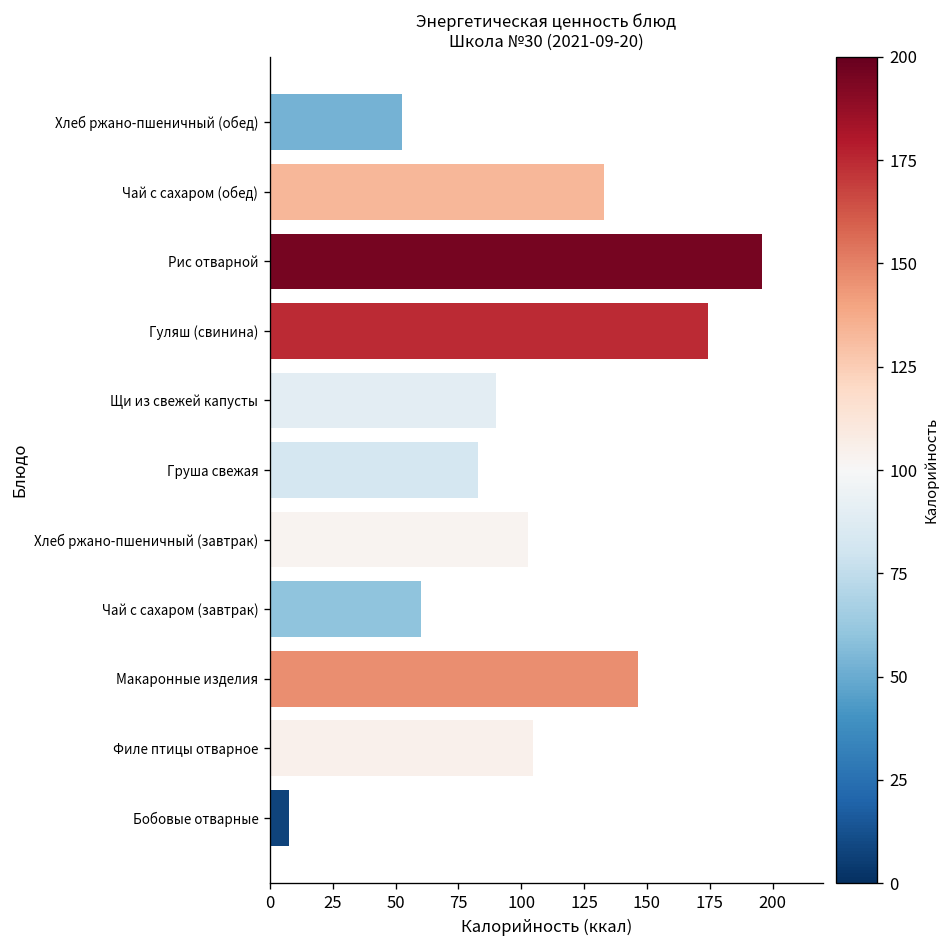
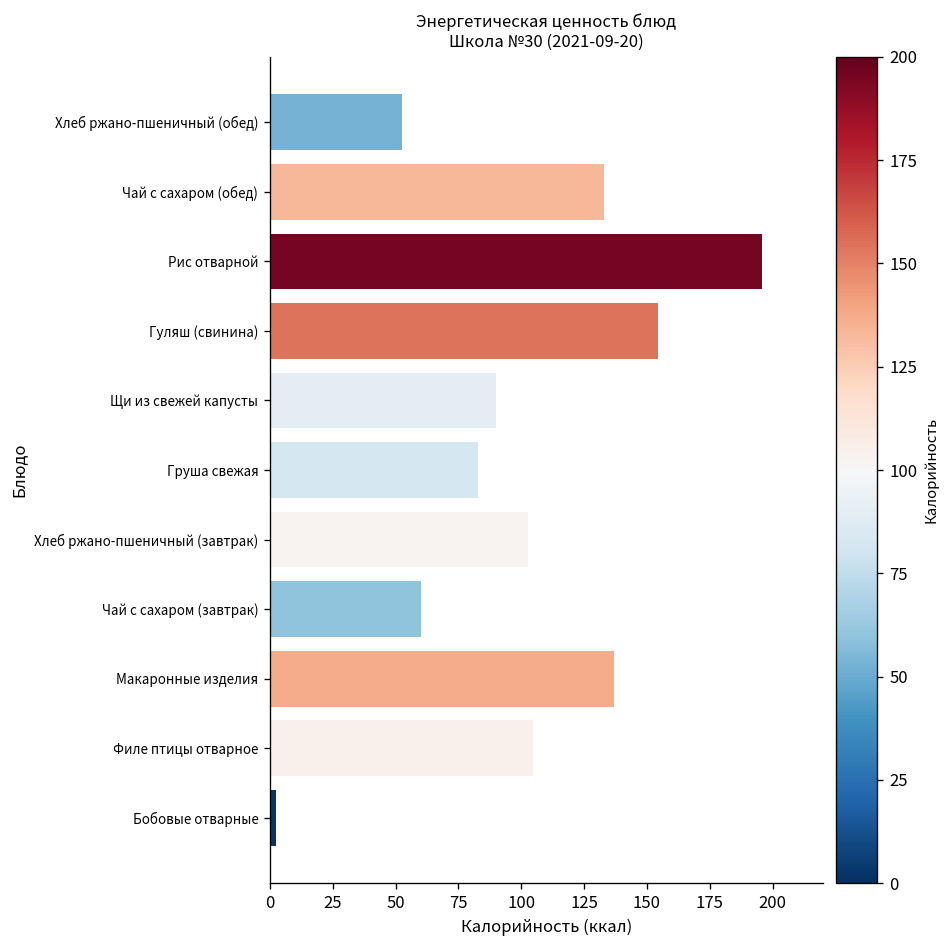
  {
    "Хлеб ржано-пшеничный (обед)": 52,
    "Чай с сахаром (обед)": 133,
    "Рис отварной": 196,
-   "Гуляш (свинина)": 175,
+   "Гуляш (свинина)": 155,
    "Щи из свежей капусты": 90,
    "Груша свежая": 83,
    "Хлеб ржано-пшеничный (завтрак)": 103,
    "Чай с сахаром (завтрак)": 60,
-   "Макаронные изделия": 147,
+   "Макаронные изделия": 137,
    "Филе птицы отварное": 105,
-   "Бобовые отварные": 7
+   "Бобовые отварные": 2
  }
